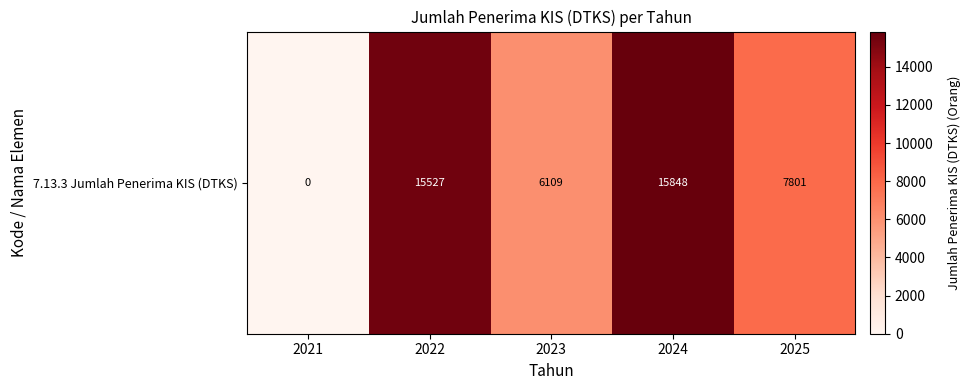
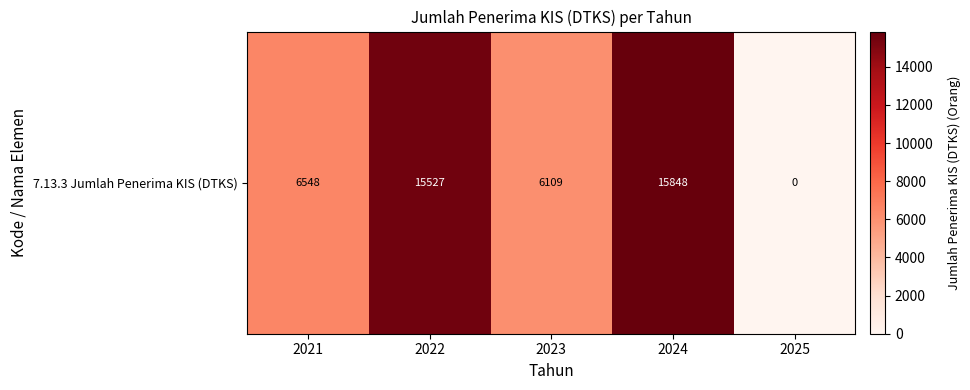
  {
    "7.13.3 Jumlah Penerima KIS (DTKS)": {
-     "2021": 0,
+     "2021": 6548,
      "2022": 15527,
      "2023": 6109,
      "2024": 15848,
-     "2025": 7801
+     "2025": 0
    }
  }
